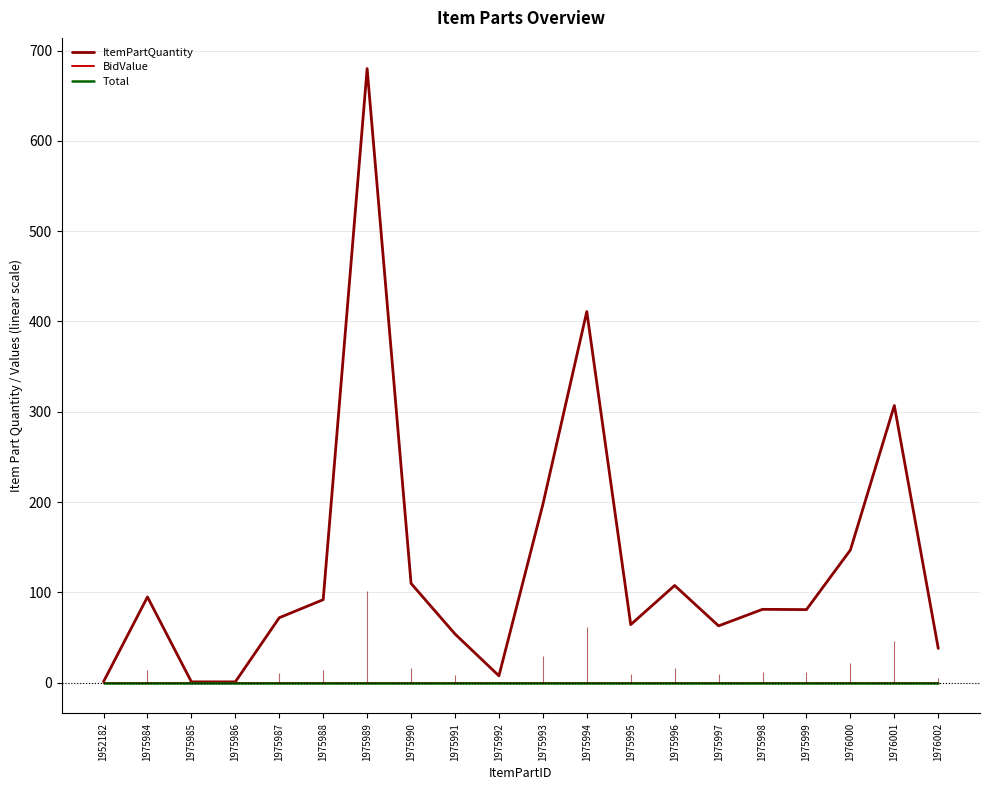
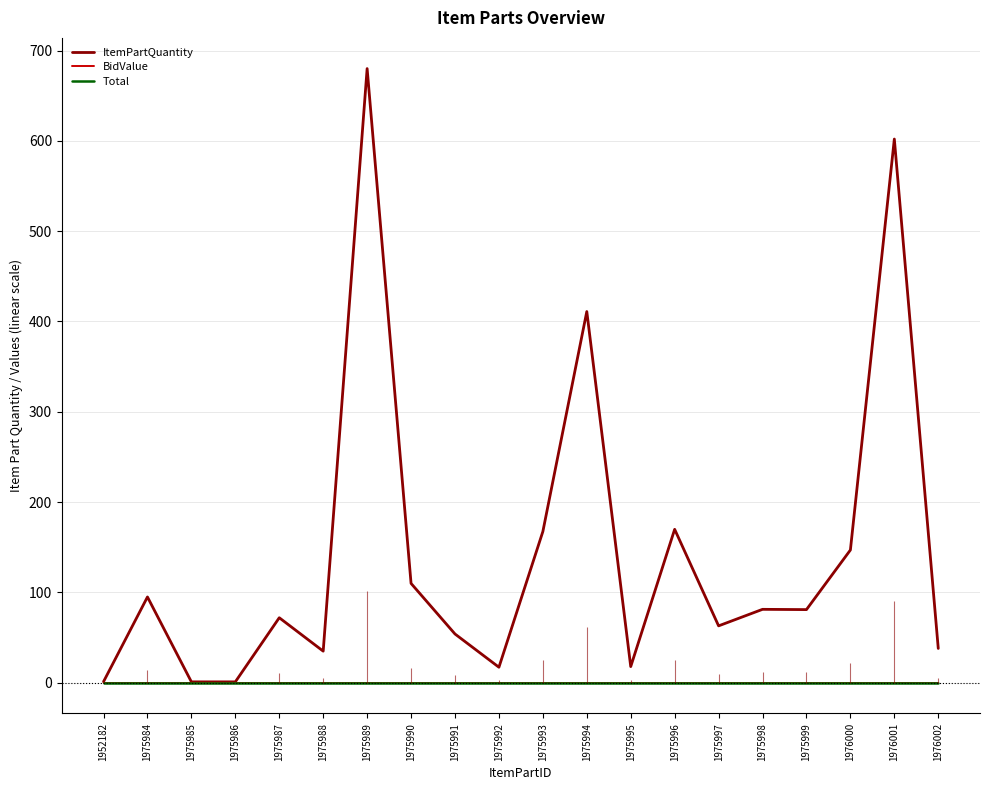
  {
    "ItemPartQuantity": {
      "1975984": 100,
      "1975987": 70,
-     "1975988": 90,
+     "1975988": 40,
      "1975989": 680,
      "1975990": 110,
      "1975991": 50,
-     "1975992": 10,
-     "1975993": 200,
+     "1975992": 20,
+     "1975993": 170,
      "1975994": 410,
-     "1975995": 60,
-     "1975996": 110,
+     "1975995": 20,
+     "1975996": 170,
      "1975997": 60,
      "1975998": 80,
      "1975999": 80,
      "1976000": 150,
-     "1976001": 310,
+     "1976001": 600,
      "1976002": 40
    },
    "Total": {
      "1975984": 0,
      "1975987": 0,
      "1975988": 0,
      "1975989": 0,
      "1975990": 0,
      "1975991": 0,
      "1975992": 0,
      "1975993": 0,
      "1975994": 0,
      "1975995": 0,
      "1975996": 0,
      "1975997": 0,
      "1975998": 0,
      "1975999": 0,
      "1976000": 0,
      "1976001": 0,
      "1976002": 0
    }
  }
